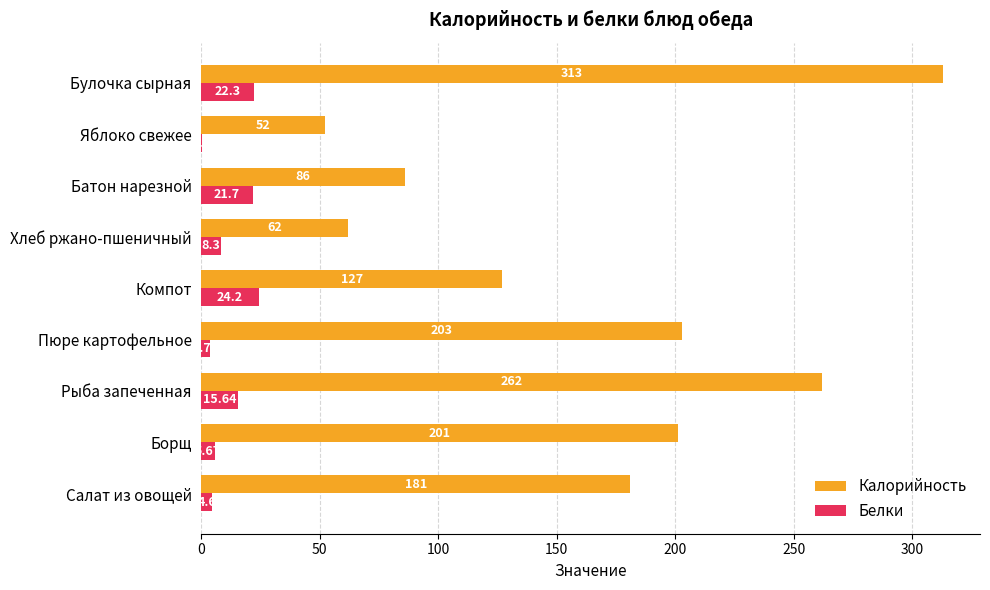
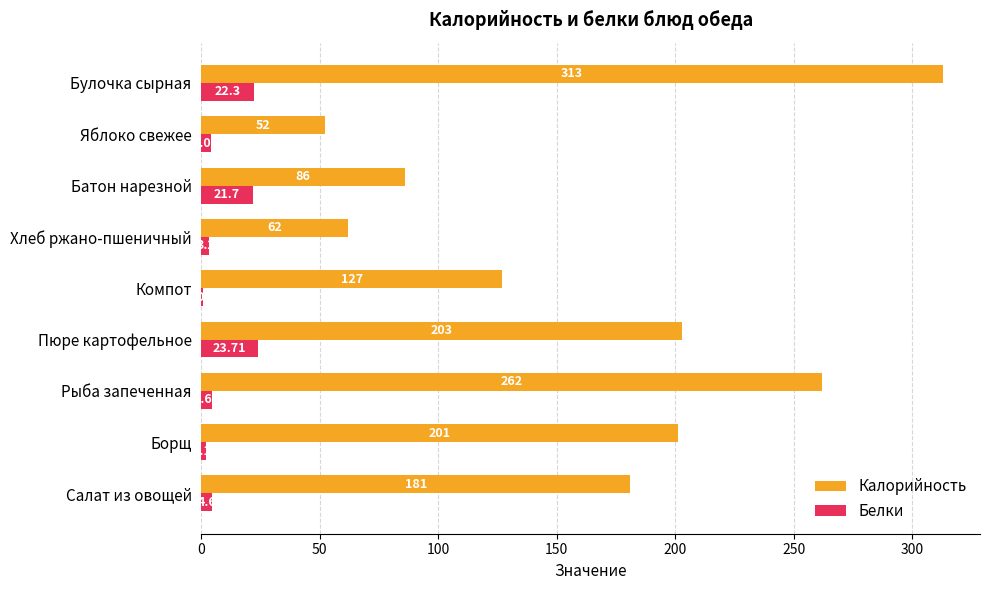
  {
    "Калорийность": {
      "Булочка сырная": 313,
      "Яблоко свежее": 52,
      "Батон нарезной": 86,
      "Хлеб ржано-пшеничный": 62,
      "Компот": 127,
      "Пюре картофельное": 203,
      "Рыба запеченная": 262,
      "Борщ": 201,
      "Салат из овощей": 181
    },
    "Белки": {
-     "Яблоко свежее": 0,
-     "Хлеб ржано-пшеничный": 8,
-     "Компот": 24,
-     "Пюре картофельное": 4,
-     "Рыба запеченная": 16,
-     "Борщ": 6,
+     "Яблоко свежее": 4,
+     "Хлеб ржано-пшеничный": 3,
+     "Компот": 1,
+     "Пюре картофельное": 24,
+     "Рыба запеченная": 5,
+     "Борщ": 2,
      "Салат из овощей": 5
    }
  }
